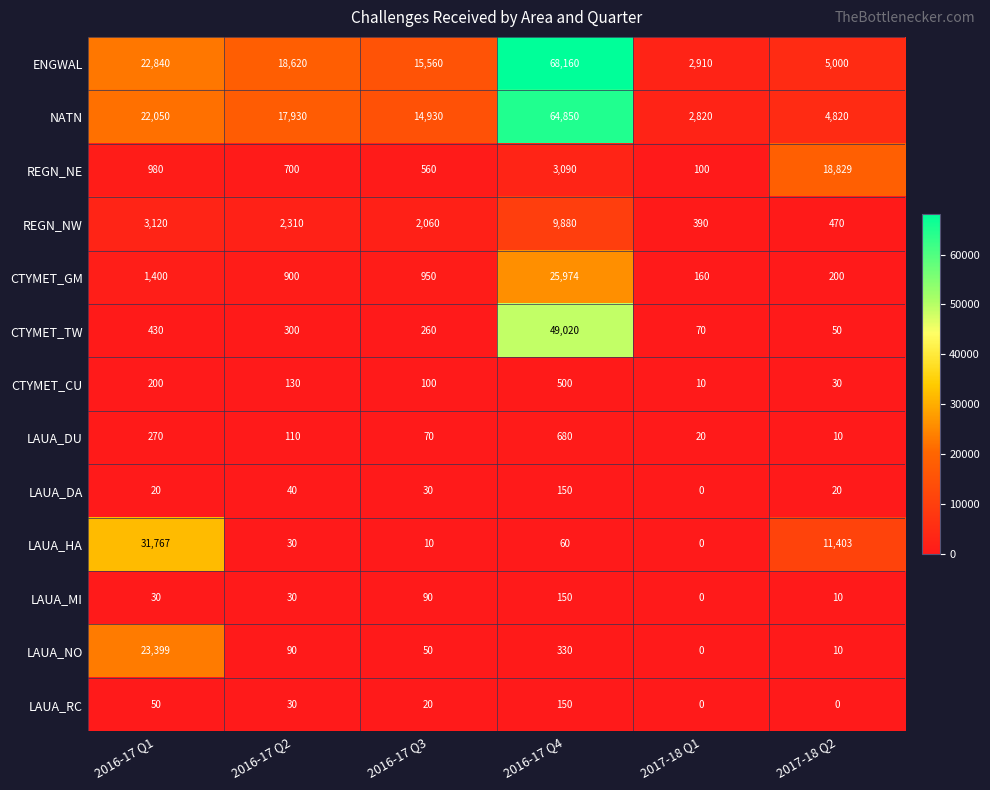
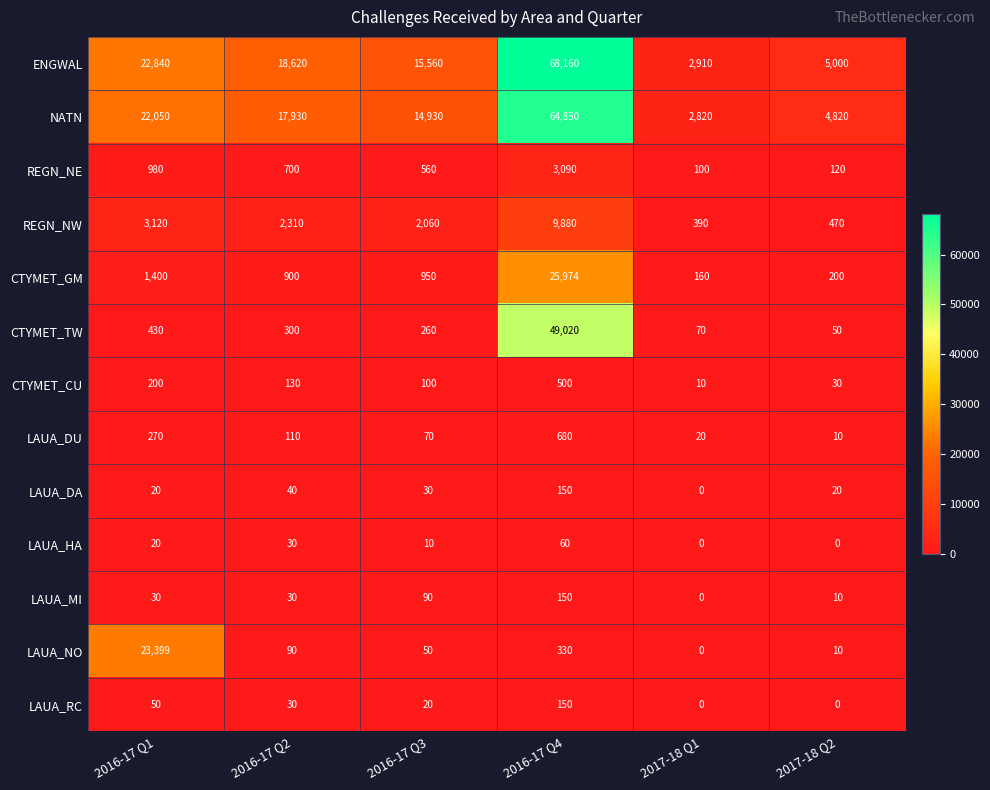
  {
    "ENGWAL": {
      "2016-17 Q1": "22,840",
      "2016-17 Q2": "18,620",
      "2016-17 Q3": "15,560",
      "2016-17 Q4": "68,160",
      "2017-18 Q1": "2,910",
      "2017-18 Q2": "5,000"
    },
    "NATN": {
      "2016-17 Q1": "22,050",
      "2016-17 Q2": "17,930",
      "2016-17 Q3": "14,930",
      "2016-17 Q4": "64,850",
      "2017-18 Q1": "2,820",
      "2017-18 Q2": "4,820"
    },
    "REGN_NE": {
      "2016-17 Q1": "980",
      "2016-17 Q2": "700",
      "2016-17 Q3": "560",
      "2016-17 Q4": "3,090",
      "2017-18 Q1": "100",
-     "2017-18 Q2": "18,829"
+     "2017-18 Q2": "120"
    },
    "REGN_NW": {
      "2016-17 Q1": "3,120",
      "2016-17 Q2": "2,310",
      "2016-17 Q3": "2,060",
      "2016-17 Q4": "9,880",
      "2017-18 Q1": "390",
      "2017-18 Q2": "470"
    },
    "CTYMET_GM": {
      "2016-17 Q1": "1,400",
      "2016-17 Q2": "900",
      "2016-17 Q3": "950",
      "2016-17 Q4": "25,974",
      "2017-18 Q1": "160",
      "2017-18 Q2": "200"
    },
    "CTYMET_TW": {
      "2016-17 Q1": "430",
      "2016-17 Q2": "300",
      "2016-17 Q3": "260",
      "2016-17 Q4": "49,020",
      "2017-18 Q1": "70",
      "2017-18 Q2": "50"
    },
    "CTYMET_CU": {
      "2016-17 Q1": "200",
      "2016-17 Q2": "130",
      "2016-17 Q3": "100",
      "2016-17 Q4": "500",
      "2017-18 Q1": "10",
      "2017-18 Q2": "30"
    },
    "LAUA_DU": {
      "2016-17 Q1": "270",
      "2016-17 Q2": "110",
      "2016-17 Q3": "70",
      "2016-17 Q4": "680",
      "2017-18 Q1": "20",
      "2017-18 Q2": "10"
    },
    "LAUA_DA": {
      "2016-17 Q1": "20",
      "2016-17 Q2": "40",
      "2016-17 Q3": "30",
      "2016-17 Q4": "150",
      "2017-18 Q1": "0",
      "2017-18 Q2": "20"
    },
    "LAUA_HA": {
-     "2016-17 Q1": "31,767",
+     "2016-17 Q1": "20",
      "2016-17 Q2": "30",
      "2016-17 Q3": "10",
      "2016-17 Q4": "60",
      "2017-18 Q1": "0",
-     "2017-18 Q2": "11,403"
+     "2017-18 Q2": "0"
    },
    "LAUA_MI": {
      "2016-17 Q1": "30",
      "2016-17 Q2": "30",
      "2016-17 Q3": "90",
      "2016-17 Q4": "150",
      "2017-18 Q1": "0",
      "2017-18 Q2": "10"
    },
    "LAUA_NO": {
      "2016-17 Q1": "23,399",
      "2016-17 Q2": "90",
      "2016-17 Q3": "50",
      "2016-17 Q4": "330",
      "2017-18 Q1": "0",
      "2017-18 Q2": "10"
    },
    "LAUA_RC": {
      "2016-17 Q1": "50",
      "2016-17 Q2": "30",
      "2016-17 Q3": "20",
      "2016-17 Q4": "150",
      "2017-18 Q1": "0",
      "2017-18 Q2": "0"
    }
  }
